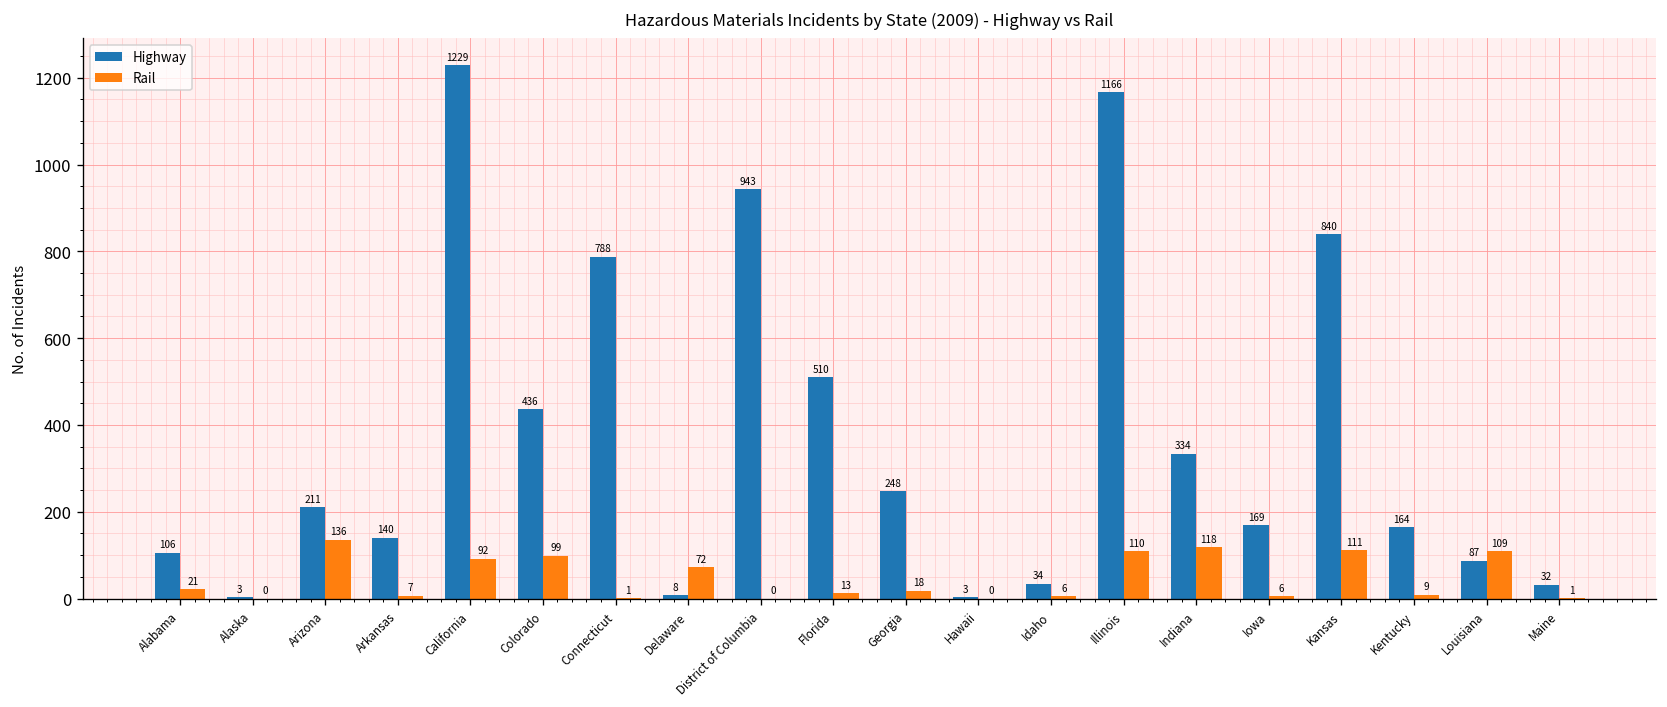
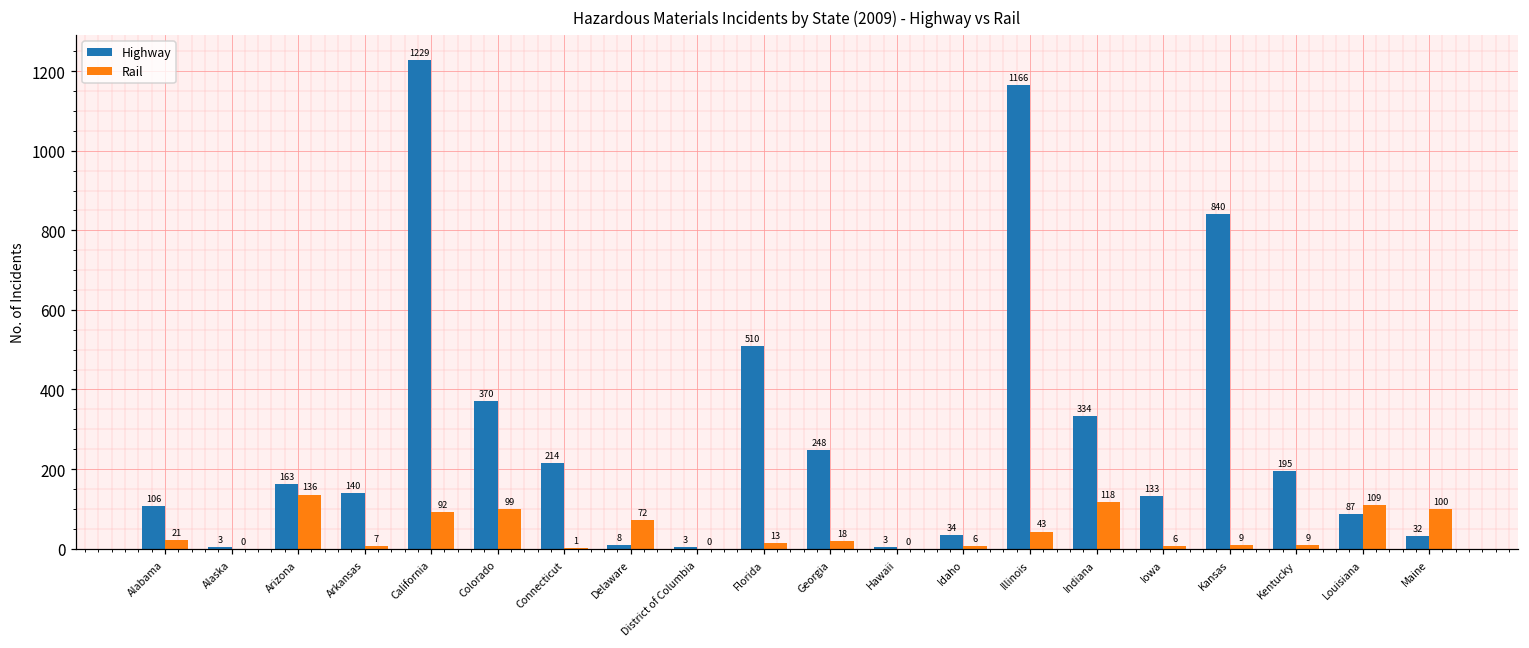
  {
    "Highway": {
      "Alabama": 106,
      "Alaska": 3,
-     "Arizona": 211,
+     "Arizona": 163,
      "Arkansas": 140,
      "California": 1229,
-     "Colorado": 436,
-     "Connecticut": 788,
+     "Colorado": 370,
+     "Connecticut": 214,
      "Delaware": 8,
-     "District of Columbia": 943,
+     "District of Columbia": 3,
      "Florida": 510,
      "Georgia": 248,
      "Hawaii": 3,
      "Idaho": 34,
      "Illinois": 1166,
      "Indiana": 334,
-     "Iowa": 169,
+     "Iowa": 133,
      "Kansas": 840,
-     "Kentucky": 164,
+     "Kentucky": 195,
      "Louisiana": 87,
      "Maine": 32
    },
    "Rail": {
      "Alabama": 21,
      "Alaska": 0,
      "Arizona": 136,
      "Arkansas": 7,
      "California": 92,
      "Colorado": 99,
      "Connecticut": 1,
      "Delaware": 72,
      "District of Columbia": 0,
      "Florida": 13,
      "Georgia": 18,
      "Hawaii": 0,
      "Idaho": 6,
-     "Illinois": 110,
+     "Illinois": 43,
      "Indiana": 118,
      "Iowa": 6,
-     "Kansas": 111,
+     "Kansas": 9,
      "Kentucky": 9,
      "Louisiana": 109,
-     "Maine": 1
+     "Maine": 100
    }
  }
